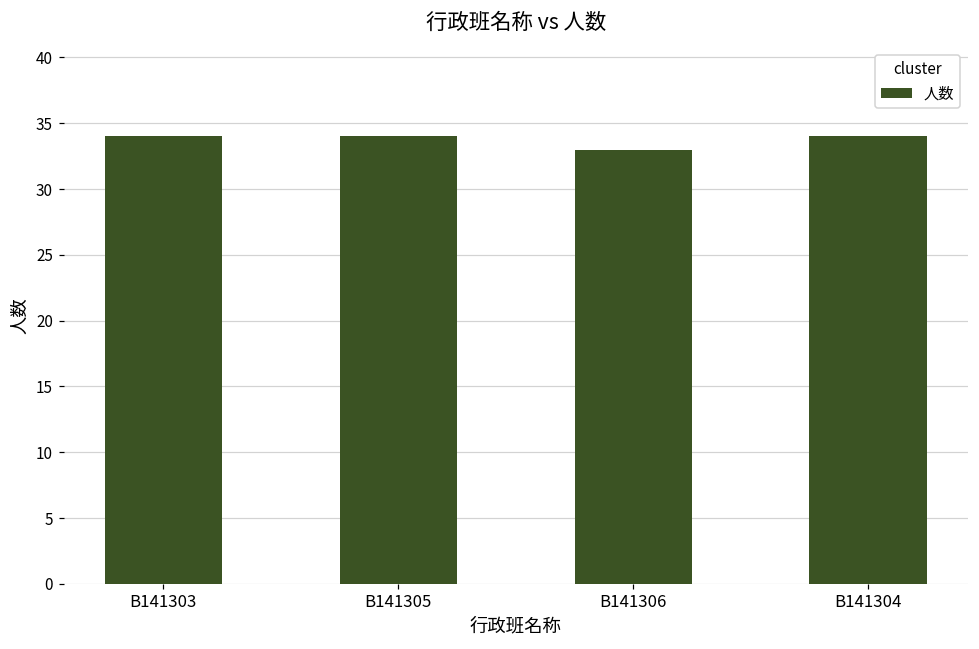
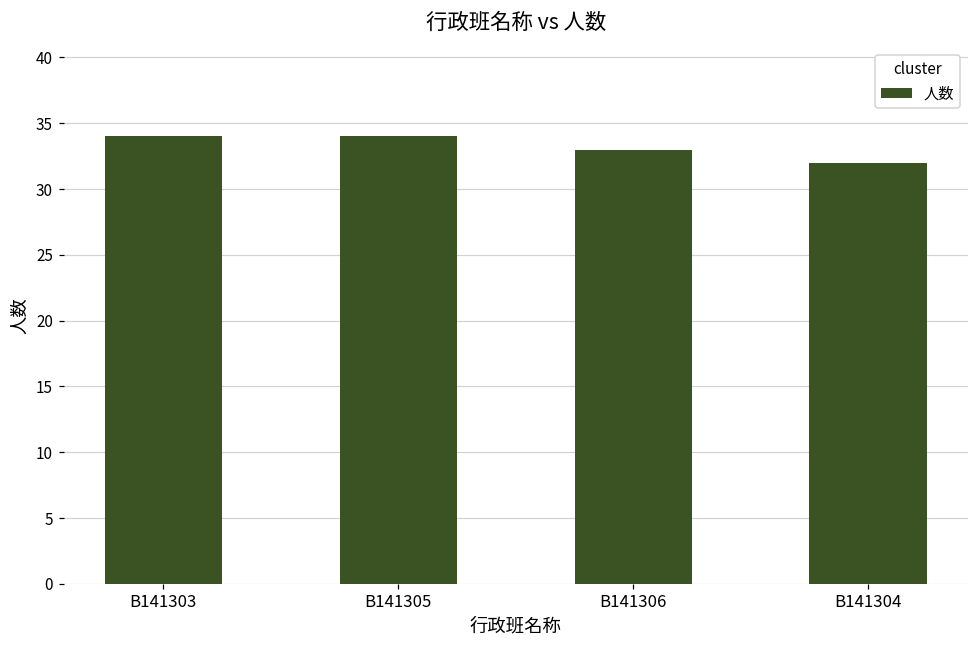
  {
    "B141303": 34,
    "B141305": 34,
    "B141306": 33,
-   "B141304": 34
+   "B141304": 32
  }
